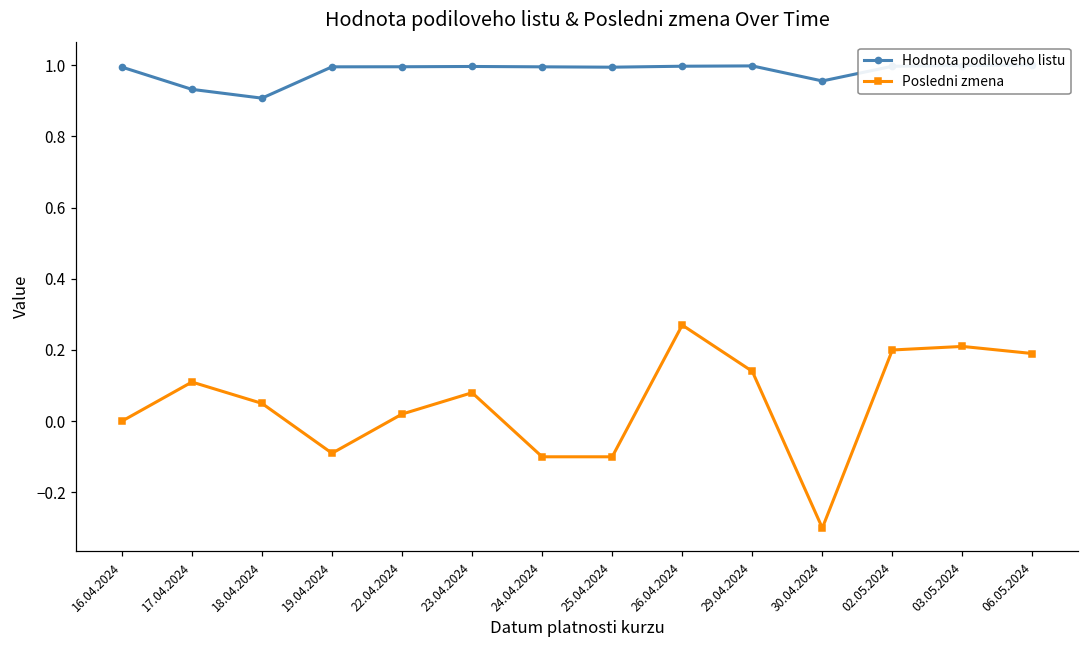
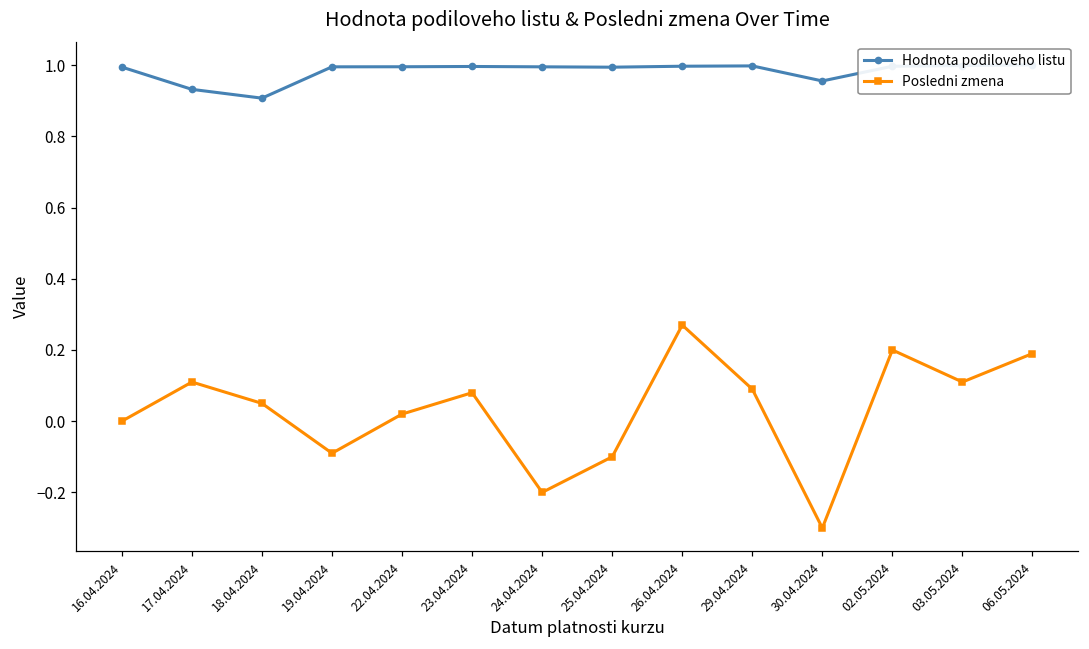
  {
    "Hodnota podiloveho listu": {
      "16.04.2024": 0.99,
      "17.04.2024": 0.93,
      "18.04.2024": 0.91,
      "19.04.2024": 1.00,
      "22.04.2024": 1.00,
      "23.04.2024": 1.00,
      "24.04.2024": 1.00,
      "25.04.2024": 0.99,
      "26.04.2024": 1.00,
      "29.04.2024": 1.00,
      "30.04.2024": 0.96
    },
    "Posledni zmena": {
      "16.04.2024": 0.00,
      "17.04.2024": 0.11,
      "18.04.2024": 0.05,
      "19.04.2024": -0.09,
      "22.04.2024": 0.02,
      "23.04.2024": 0.08,
-     "24.04.2024": -0.1,
+     "24.04.2024": -0.2,
      "25.04.2024": -0.10,
      "26.04.2024": 0.27,
-     "29.04.2024": 0.14,
+     "29.04.2024": 0.09,
      "30.04.2024": -0.30,
      "02.05.2024": 0.20,
-     "03.05.2024": 0.21,
+     "03.05.2024": 0.11,
      "06.05.2024": 0.19
    }
  }
